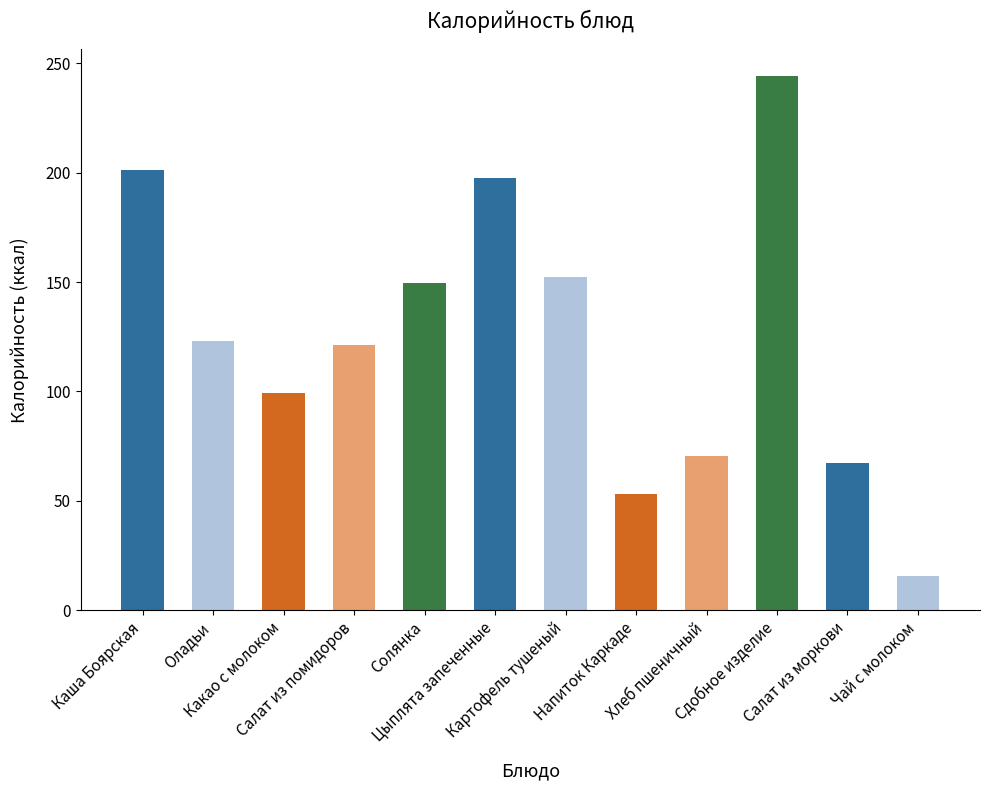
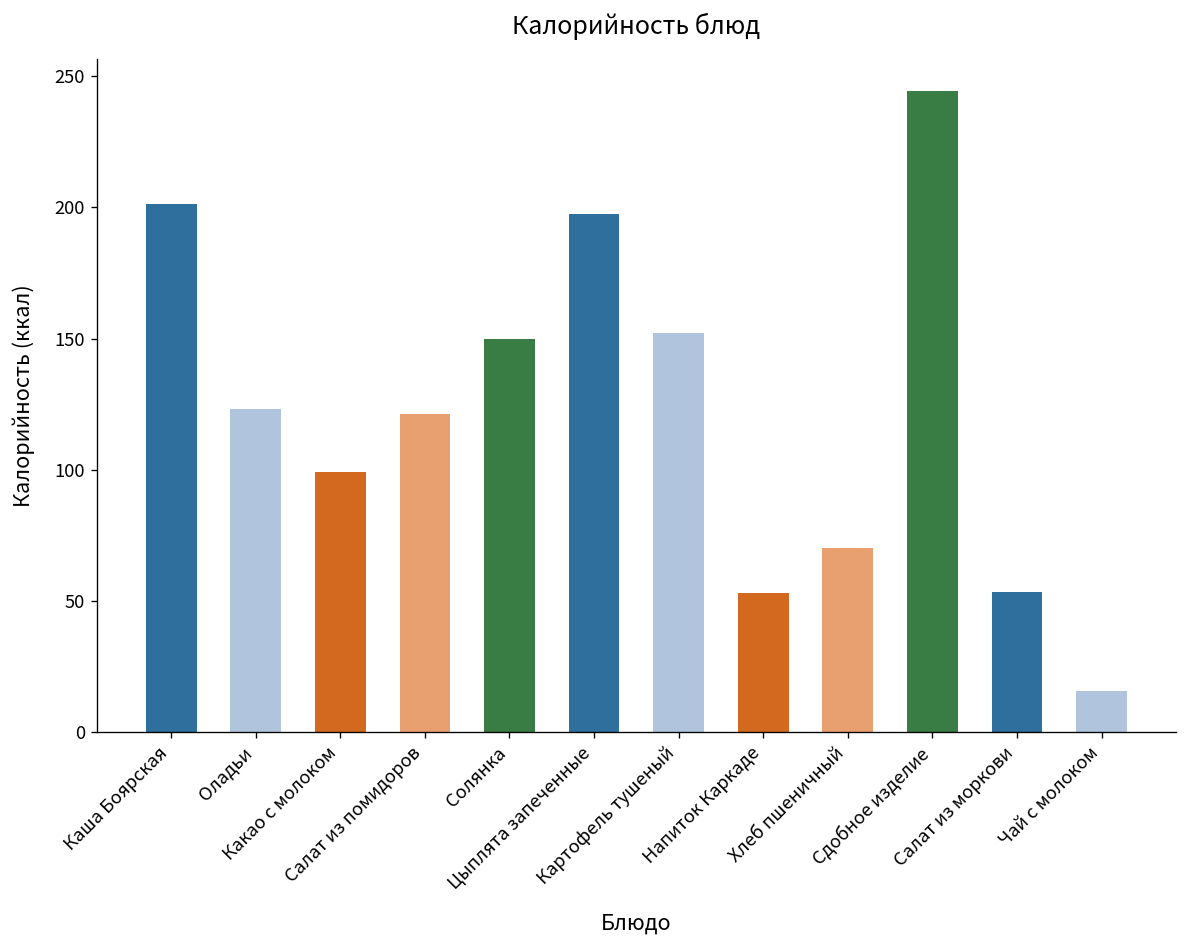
  {
    "Каша Боярская": 201,
    "Оладьи": 123,
    "Какао с молоком": 99,
    "Салат из помидоров": 121,
    "Солянка": 150,
    "Цыплята запеченные": 197,
    "Картофель тушеный": 152,
    "Напиток Каркаде": 53,
    "Хлеб пшеничный": 70,
    "Сдобное изделие": 244,
-   "Салат из моркови": 67,
+   "Салат из моркови": 54,
    "Чай с молоком": 16
  }
